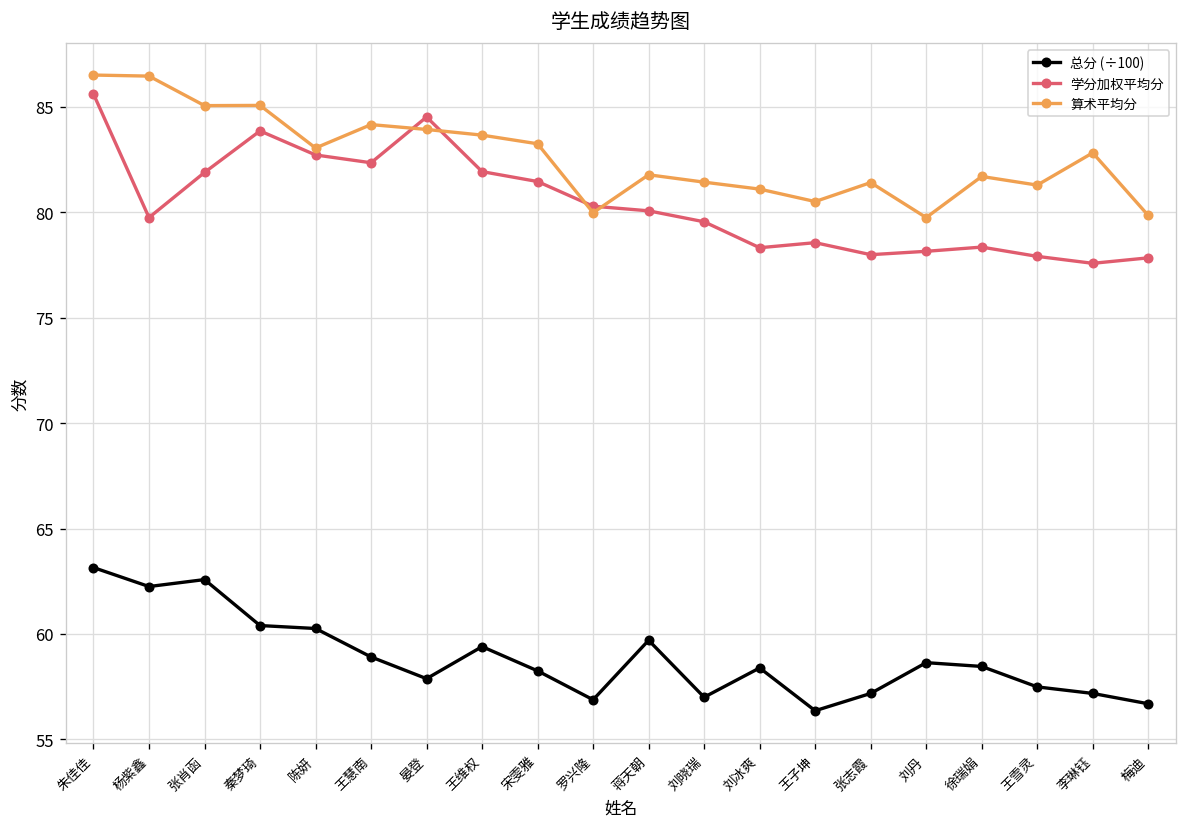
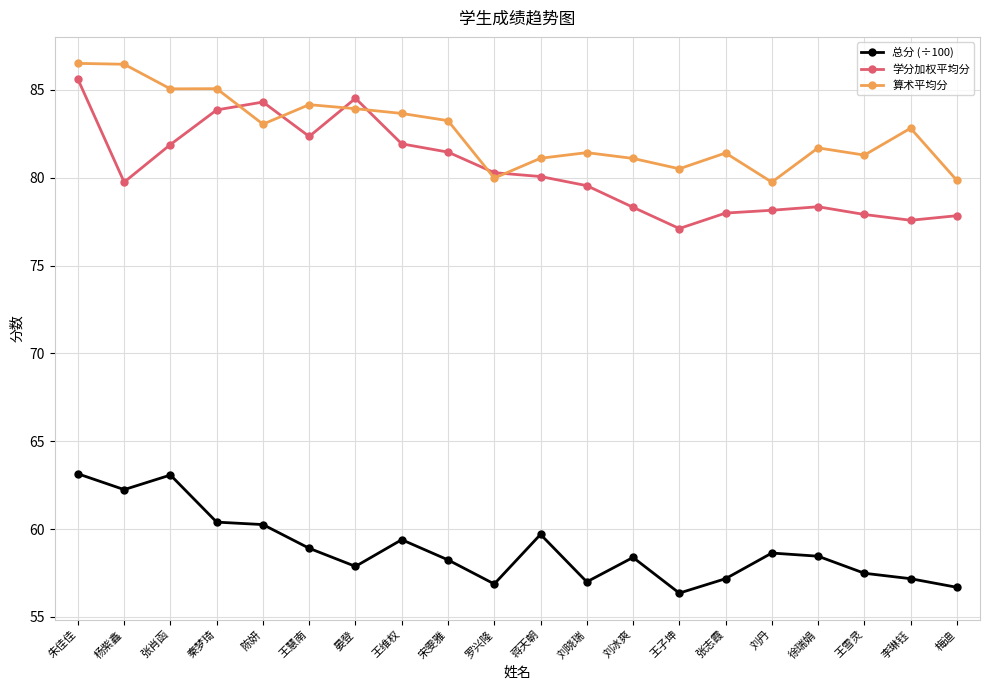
  {
    "总分 (÷100)": {
      "朱佳佳": 63.2,
      "杨紫鑫": 62.3,
-     "张肖函": 62.6,
+     "张肖函": 63.1,
      "秦梦琦": 60.4,
      "陈妍": 60.3,
      "王慧南": 58.9,
      "晏登": 57.9,
      "王维权": 59.4,
      "宋雯雅": 58.3,
      "罗兴隆": 56.9,
      "蒋天朝": 59.7,
      "刘晓瑞": 57.0,
      "刘冰爽": 58.4,
      "王子坤": 56.4,
      "张志霞": 57.2,
      "刘丹": 58.6,
      "徐瑞娟": 58.5,
      "王雪灵": 57.5,
      "李琳钰": 57.2,
      "梅迪": 56.7
    },
    "学分加权平均分": {
      "朱佳佳": 85.6,
      "杨紫鑫": 79.8,
      "张肖函": 81.9,
      "秦梦琦": 83.9,
-     "陈妍": 82.7,
+     "陈妍": 84.3,
      "王慧南": 82.4,
      "晏登": 84.5,
      "王维权": 81.9,
      "宋雯雅": 81.5,
      "罗兴隆": 80.3,
      "蒋天朝": 80.1,
      "刘晓瑞": 79.6,
      "刘冰爽": 78.3,
-     "王子坤": 78.6,
+     "王子坤": 77.1,
      "张志霞": 78.0,
      "刘丹": 78.2,
      "徐瑞娟": 78.4,
      "王雪灵": 77.9,
      "李琳钰": 77.6,
      "梅迪": 77.8
    },
    "算术平均分": {
      "朱佳佳": 86.5,
      "杨紫鑫": 86.5,
      "张肖函": 85.1,
      "秦梦琦": 85.1,
      "陈妍": 83.1,
      "王慧南": 84.2,
      "晏登": 83.9,
      "王维权": 83.7,
      "宋雯雅": 83.3,
      "罗兴隆": 80.0,
-     "蒋天朝": 81.8,
+     "蒋天朝": 81.1,
      "刘晓瑞": 81.4,
      "刘冰爽": 81.1,
      "王子坤": 80.5,
      "张志霞": 81.4,
      "刘丹": 79.8,
      "徐瑞娟": 81.7,
      "王雪灵": 81.3,
      "李琳钰": 82.8,
      "梅迪": 79.9
    }
  }
